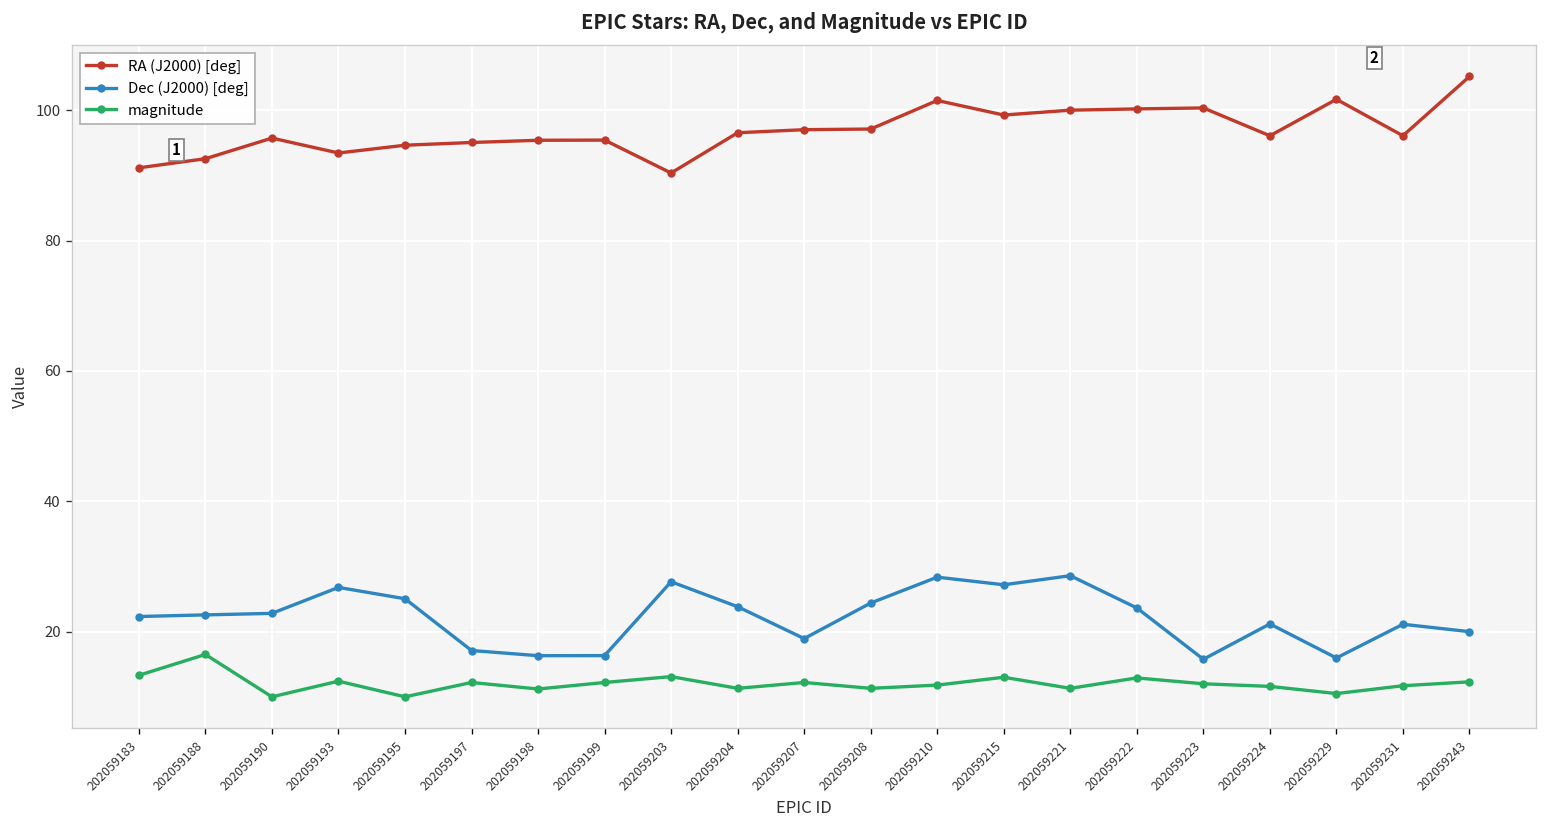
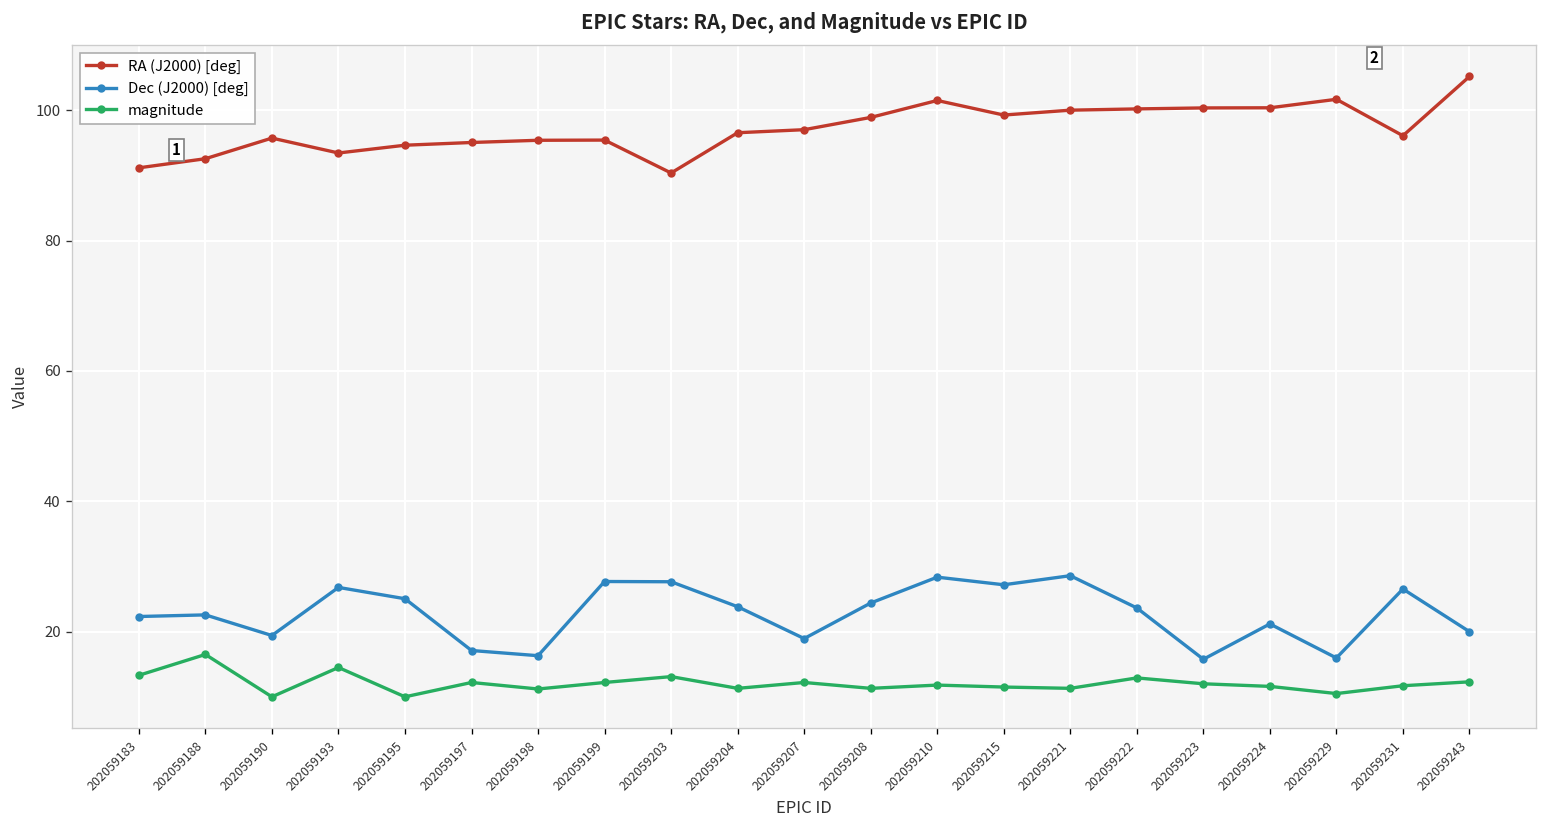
  {
    "RA (J2000) [deg]": {
      "202059183": 91,
      "202059190": 96,
      "202059193": 93,
      "202059195": 95,
      "202059197": 95,
      "202059198": 95,
      "202059199": 95,
      "202059203": 90,
      "202059204": 97,
      "202059207": 97,
-     "202059208": 97,
+     "202059208": 99,
      "202059210": 102,
      "202059215": 99,
      "202059221": 100,
      "202059222": 100,
      "202059223": 100,
-     "202059224": 96,
+     "202059224": 100,
      "202059229": 102,
      "202059231": 96,
      "202059243": 105
    },
    "Dec (J2000) [deg]": {
      "202059183": 22,
      "202059188": 23,
-     "202059190": 23,
+     "202059190": 19,
      "202059193": 27,
      "202059195": 25,
      "202059197": 17,
      "202059198": 16,
-     "202059199": 16,
+     "202059199": 28,
      "202059203": 28,
      "202059204": 24,
      "202059207": 19,
      "202059208": 24,
      "202059210": 28,
      "202059215": 27,
      "202059221": 29,
      "202059222": 24,
      "202059223": 16,
      "202059224": 21,
      "202059229": 16,
-     "202059231": 21,
+     "202059231": 27,
      "202059243": 20
    },
    "magnitude": {
      "202059183": 13,
      "202059188": 17,
      "202059190": 10,
-     "202059193": 12,
+     "202059193": 15,
      "202059195": 10,
      "202059197": 12,
      "202059198": 11,
      "202059199": 12,
      "202059203": 13,
      "202059204": 11,
      "202059207": 12,
      "202059208": 11,
      "202059210": 12,
-     "202059215": 13,
+     "202059215": 12,
      "202059221": 11,
      "202059222": 13,
      "202059223": 12,
      "202059224": 12,
      "202059229": 11,
      "202059231": 12,
      "202059243": 12
    }
  }
